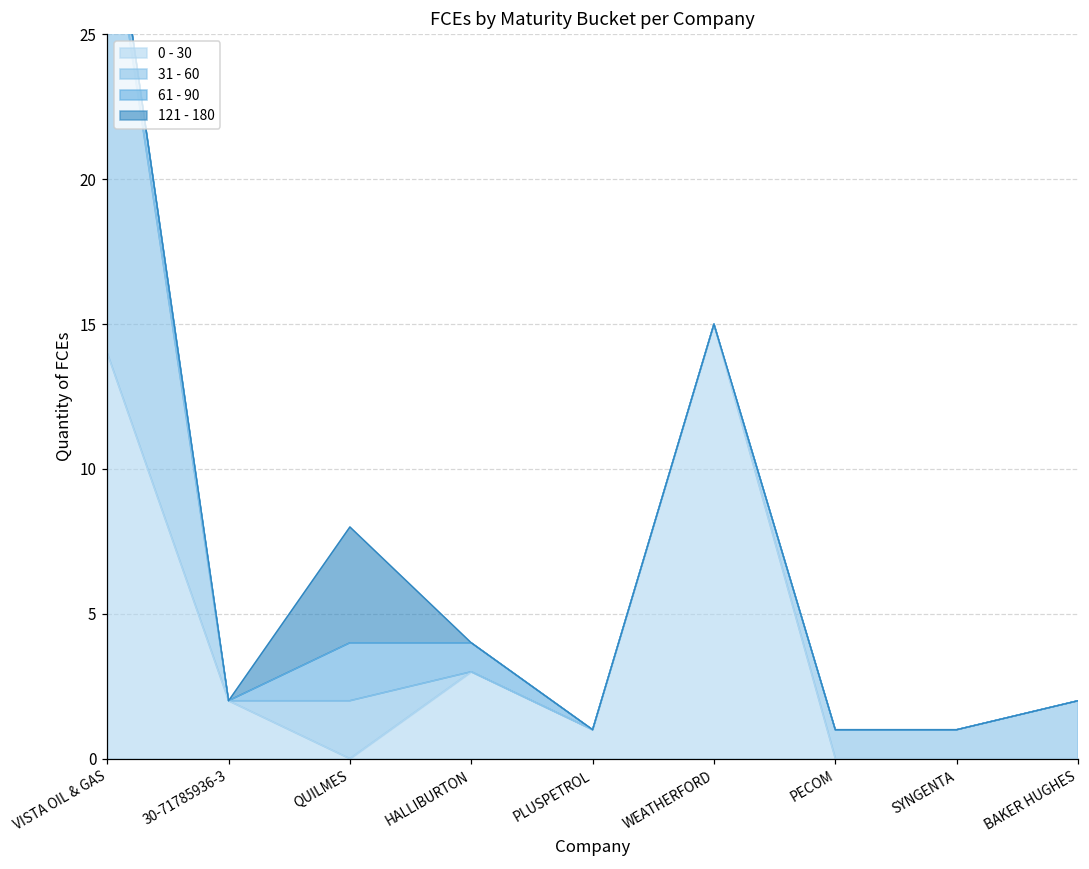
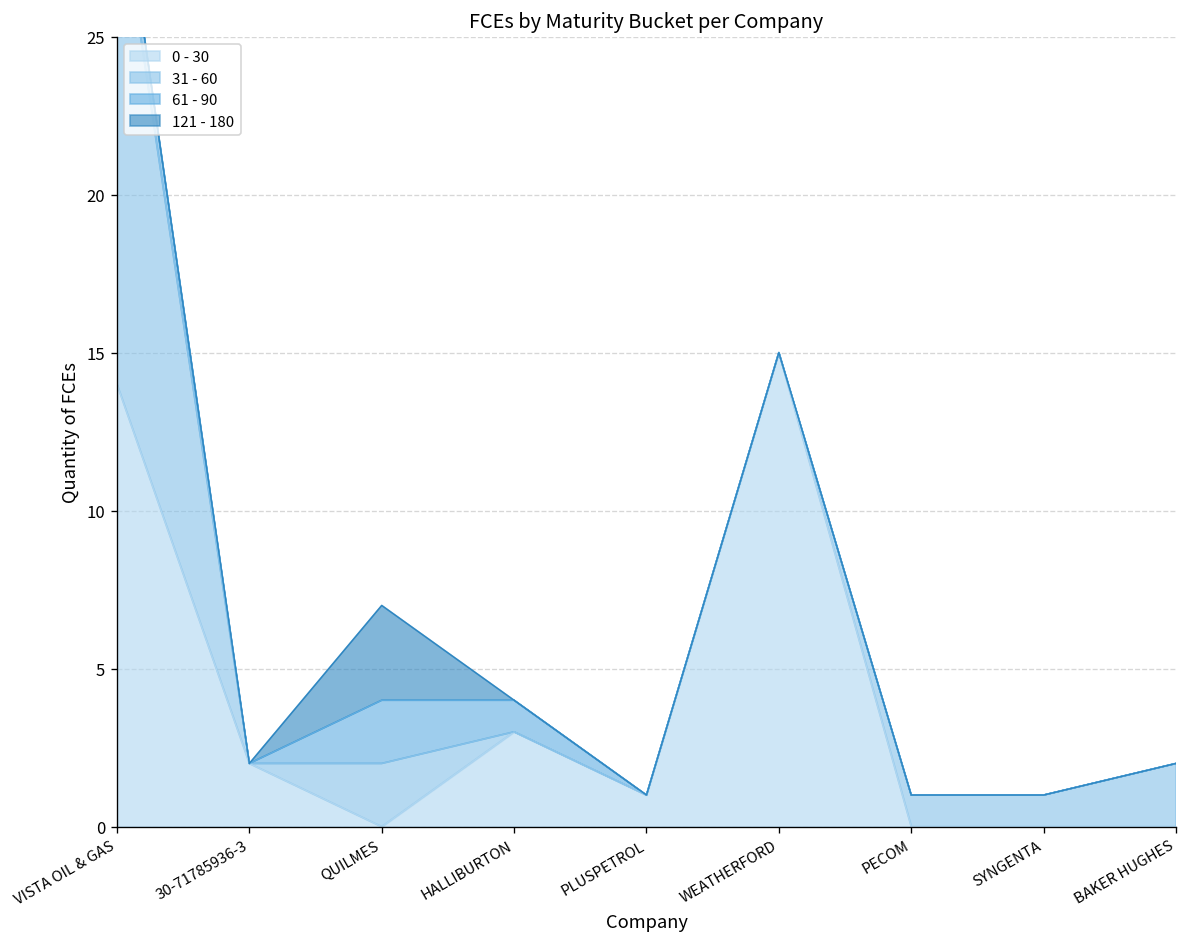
  {
    "121 - 180": {
-     "QUILMES": 4
+     "QUILMES": 3
    }
  }
